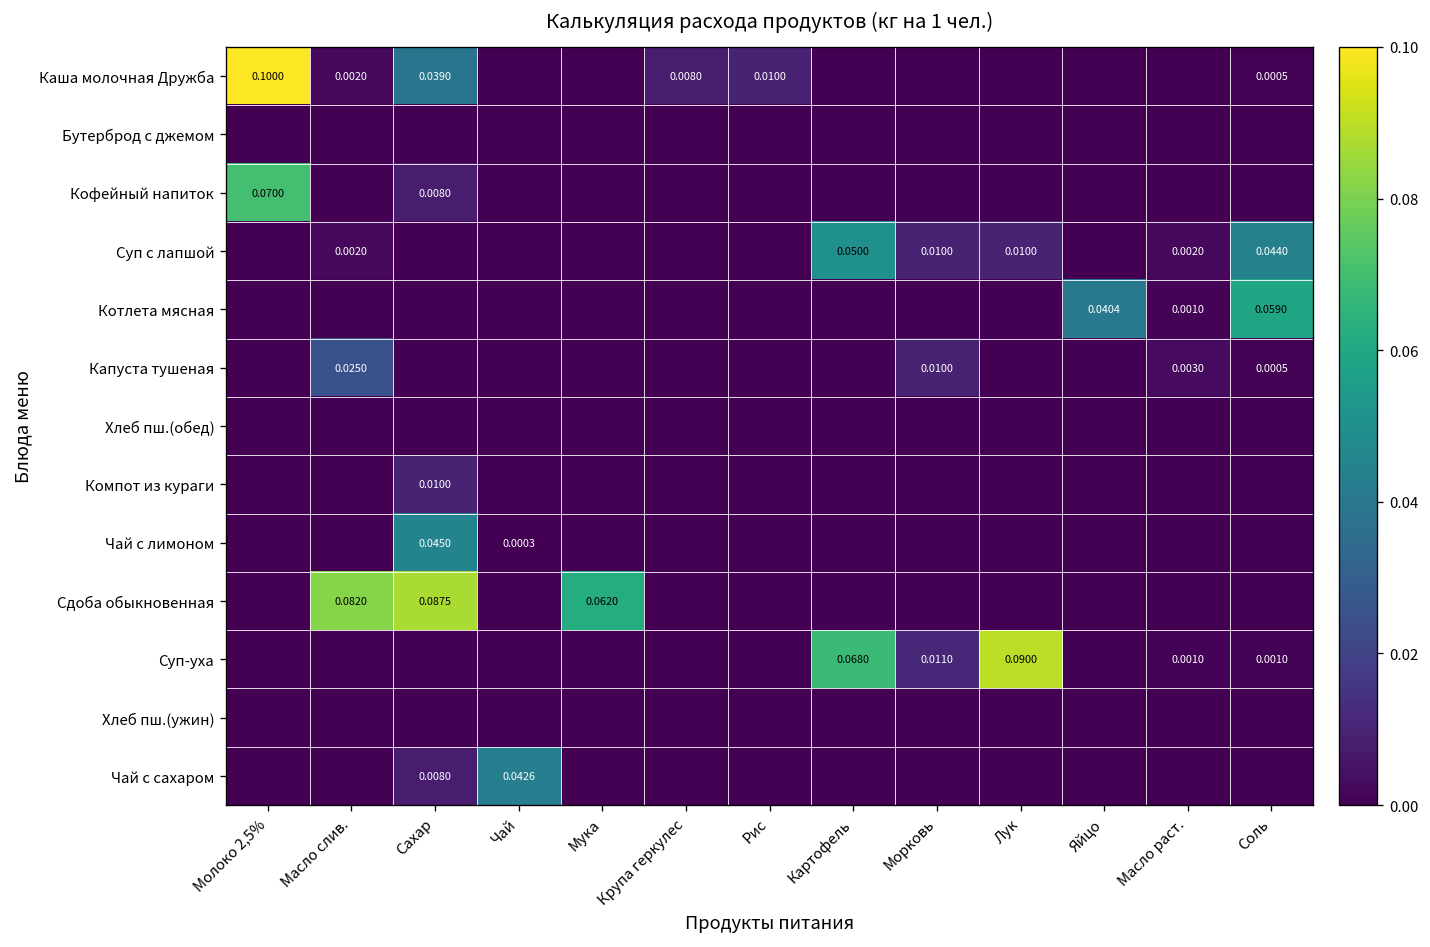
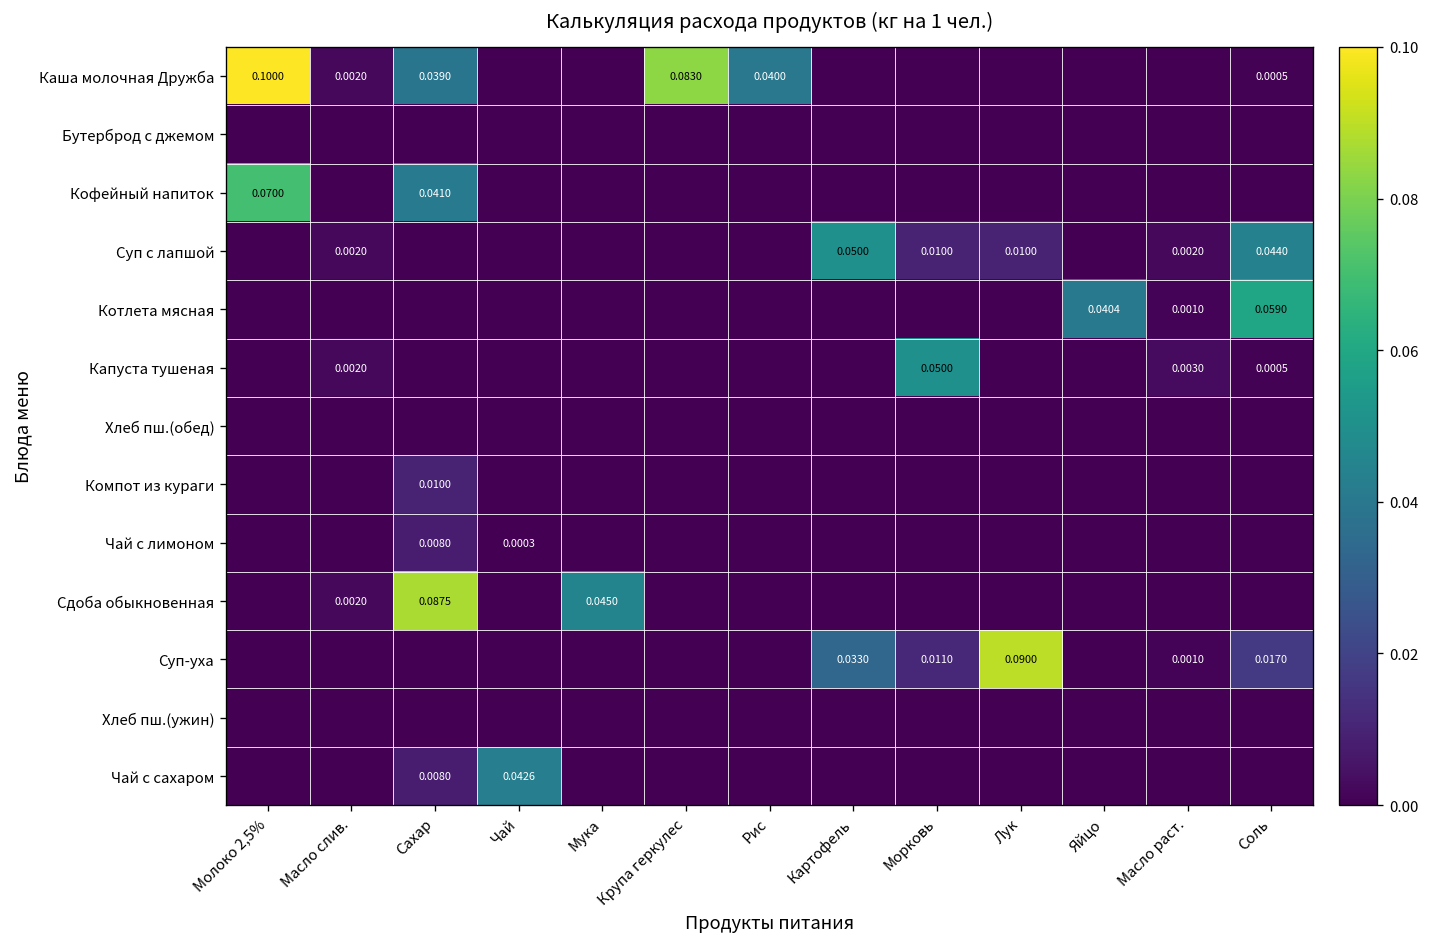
  {
    "Каша молочная Дружба": {
      "Молоко 2,5%": 0.1000,
      "Масло слив.": 0.0020,
      "Сахар": 0.0390,
-     "Крупа геркулес": 0.0080,
-     "Рис": 0.0100,
+     "Крупа геркулес": 0.0830,
+     "Рис": 0.0400,
      "Соль": 0.0005
    },
    "Кофейный напиток": {
      "Молоко 2,5%": 0.0700,
-     "Сахар": 0.0080
+     "Сахар": 0.0410
    },
    "Суп с лапшой": {
      "Масло слив.": 0.0020,
      "Картофель": 0.0500,
      "Морковь": 0.0100,
      "Лук": 0.0100,
      "Масло раст.": 0.0020,
      "Соль": 0.0440
    },
    "Котлета мясная": {
      "Яйцо": 0.0404,
      "Масло раст.": 0.0010,
      "Соль": 0.0590
    },
    "Капуста тушеная": {
-     "Масло слив.": 0.0250,
-     "Морковь": 0.0100,
+     "Масло слив.": 0.0020,
+     "Морковь": 0.0500,
      "Масло раст.": 0.0030,
      "Соль": 0.0005
    },
    "Компот из кураги": {
      "Сахар": 0.0100
    },
    "Чай с лимоном": {
-     "Сахар": 0.0450,
+     "Сахар": 0.0080,
      "Чай": 0.0003
    },
    "Сдоба обыкновенная": {
-     "Масло слив.": 0.0820,
+     "Масло слив.": 0.0020,
      "Сахар": 0.0875,
-     "Мука": 0.0620
+     "Мука": 0.0450
    },
    "Суп-уха": {
-     "Картофель": 0.0680,
+     "Картофель": 0.0330,
      "Морковь": 0.0110,
      "Лук": 0.0900,
      "Масло раст.": 0.0010,
-     "Соль": 0.0010
+     "Соль": 0.0170
    },
    "Чай с сахаром": {
      "Сахар": 0.0080,
      "Чай": 0.0426
    }
  }
